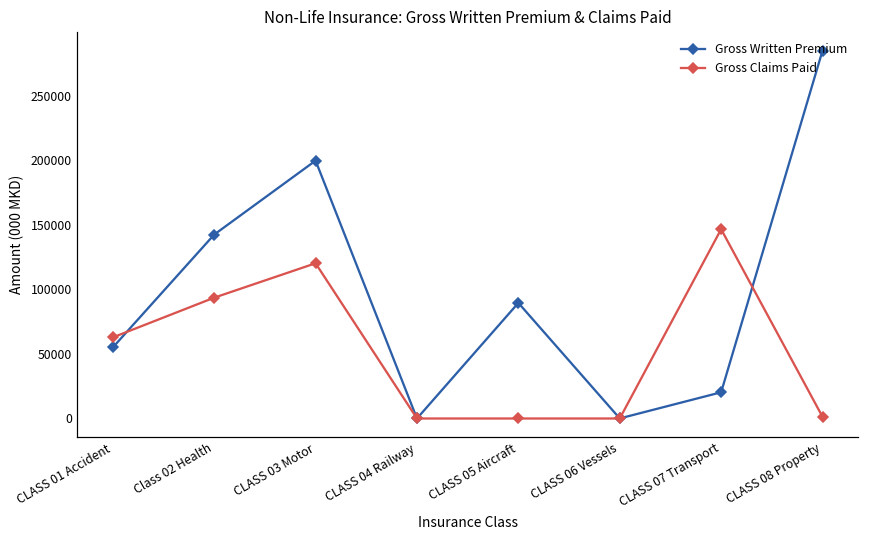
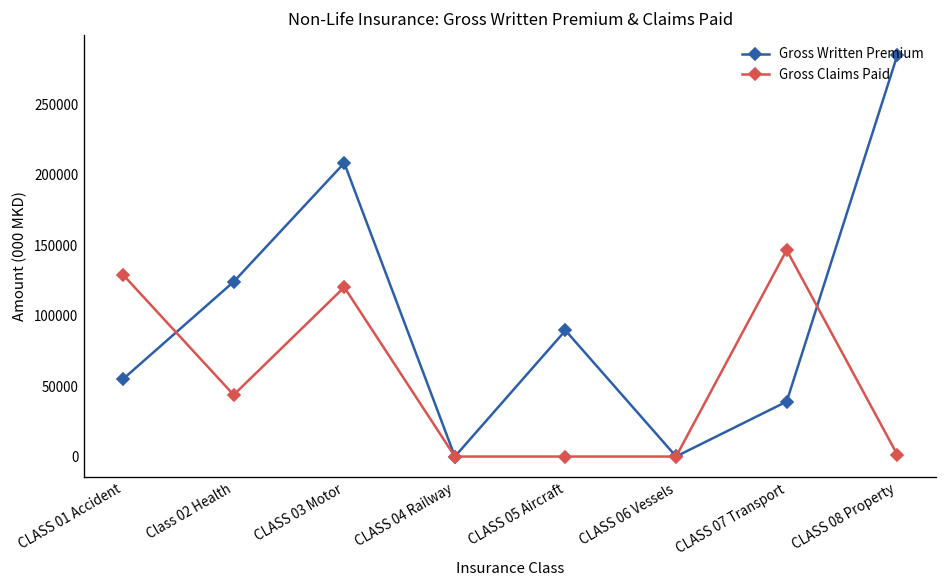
  {
    "Gross Written Premium": {
      "CLASS 01 Accident": 55000,
-     "Class 02 Health": 142000,
-     "CLASS 03 Motor": 200000,
+     "Class 02 Health": 124000,
+     "CLASS 03 Motor": 208000,
      "CLASS 05 Aircraft": 90000,
-     "CLASS 07 Transport": 20000,
+     "CLASS 07 Transport": 39000,
      "CLASS 08 Property": 285000
    },
    "Gross Claims Paid": {
-     "CLASS 01 Accident": 63000,
-     "Class 02 Health": 94000,
+     "CLASS 01 Accident": 129000,
+     "Class 02 Health": 44000,
      "CLASS 03 Motor": 120000,
      "CLASS 05 Aircraft": 0,
      "CLASS 07 Transport": 147000,
      "CLASS 08 Property": 1000
    }
  }
